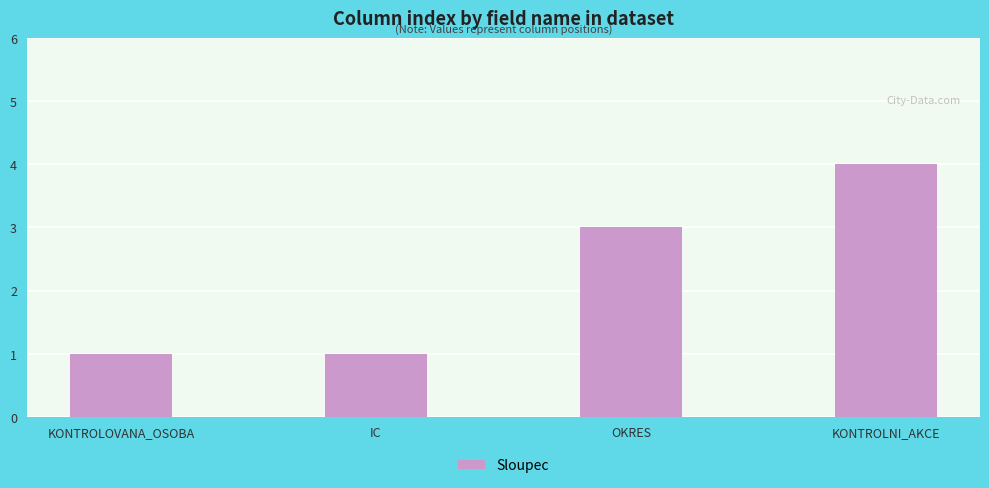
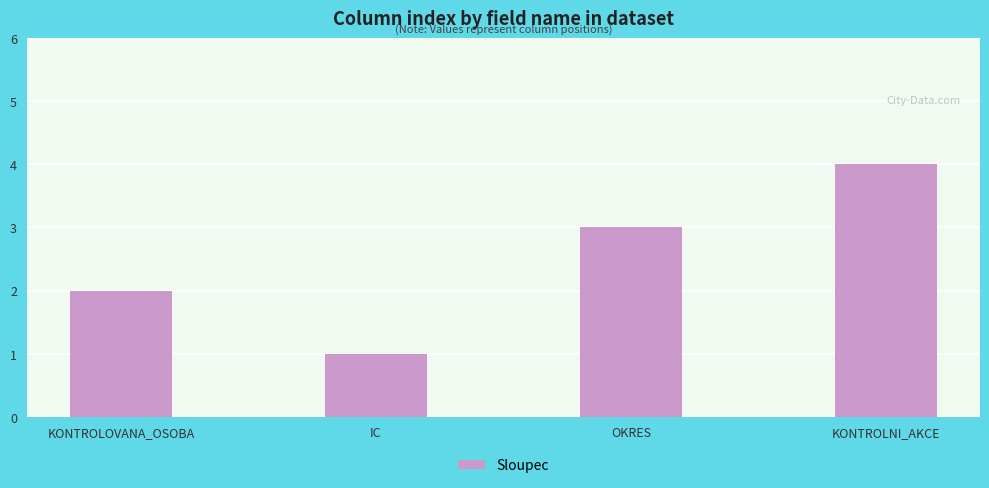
  {
-   "KONTROLOVANA_OSOBA": 1,
+   "KONTROLOVANA_OSOBA": 2,
    "IC": 1,
    "OKRES": 3,
    "KONTROLNI_AKCE": 4
  }
